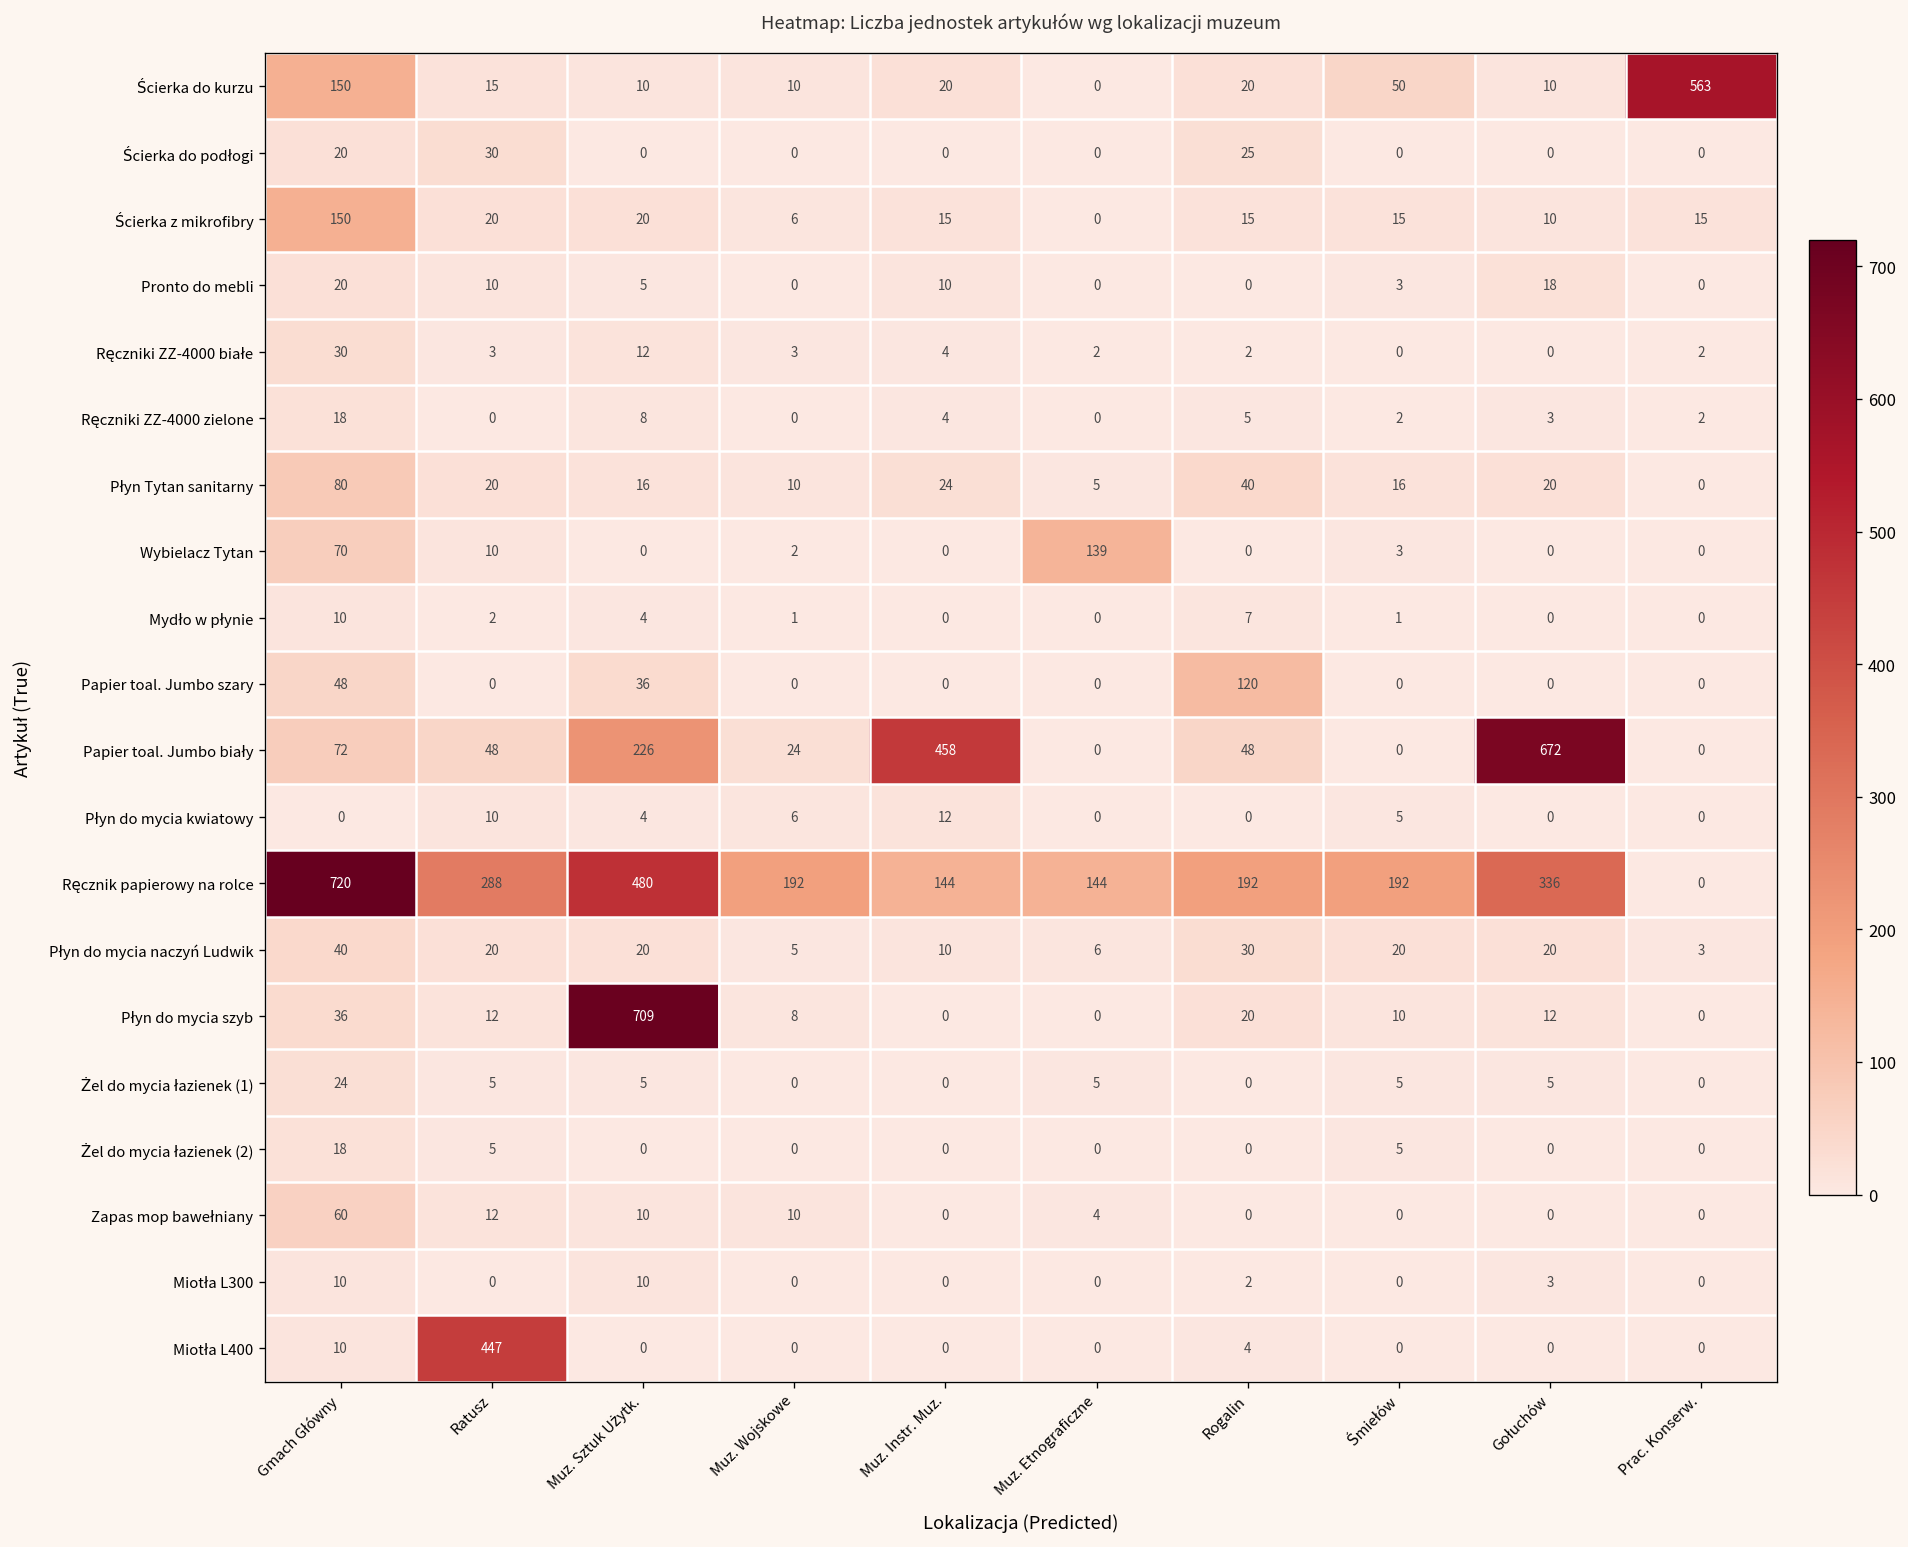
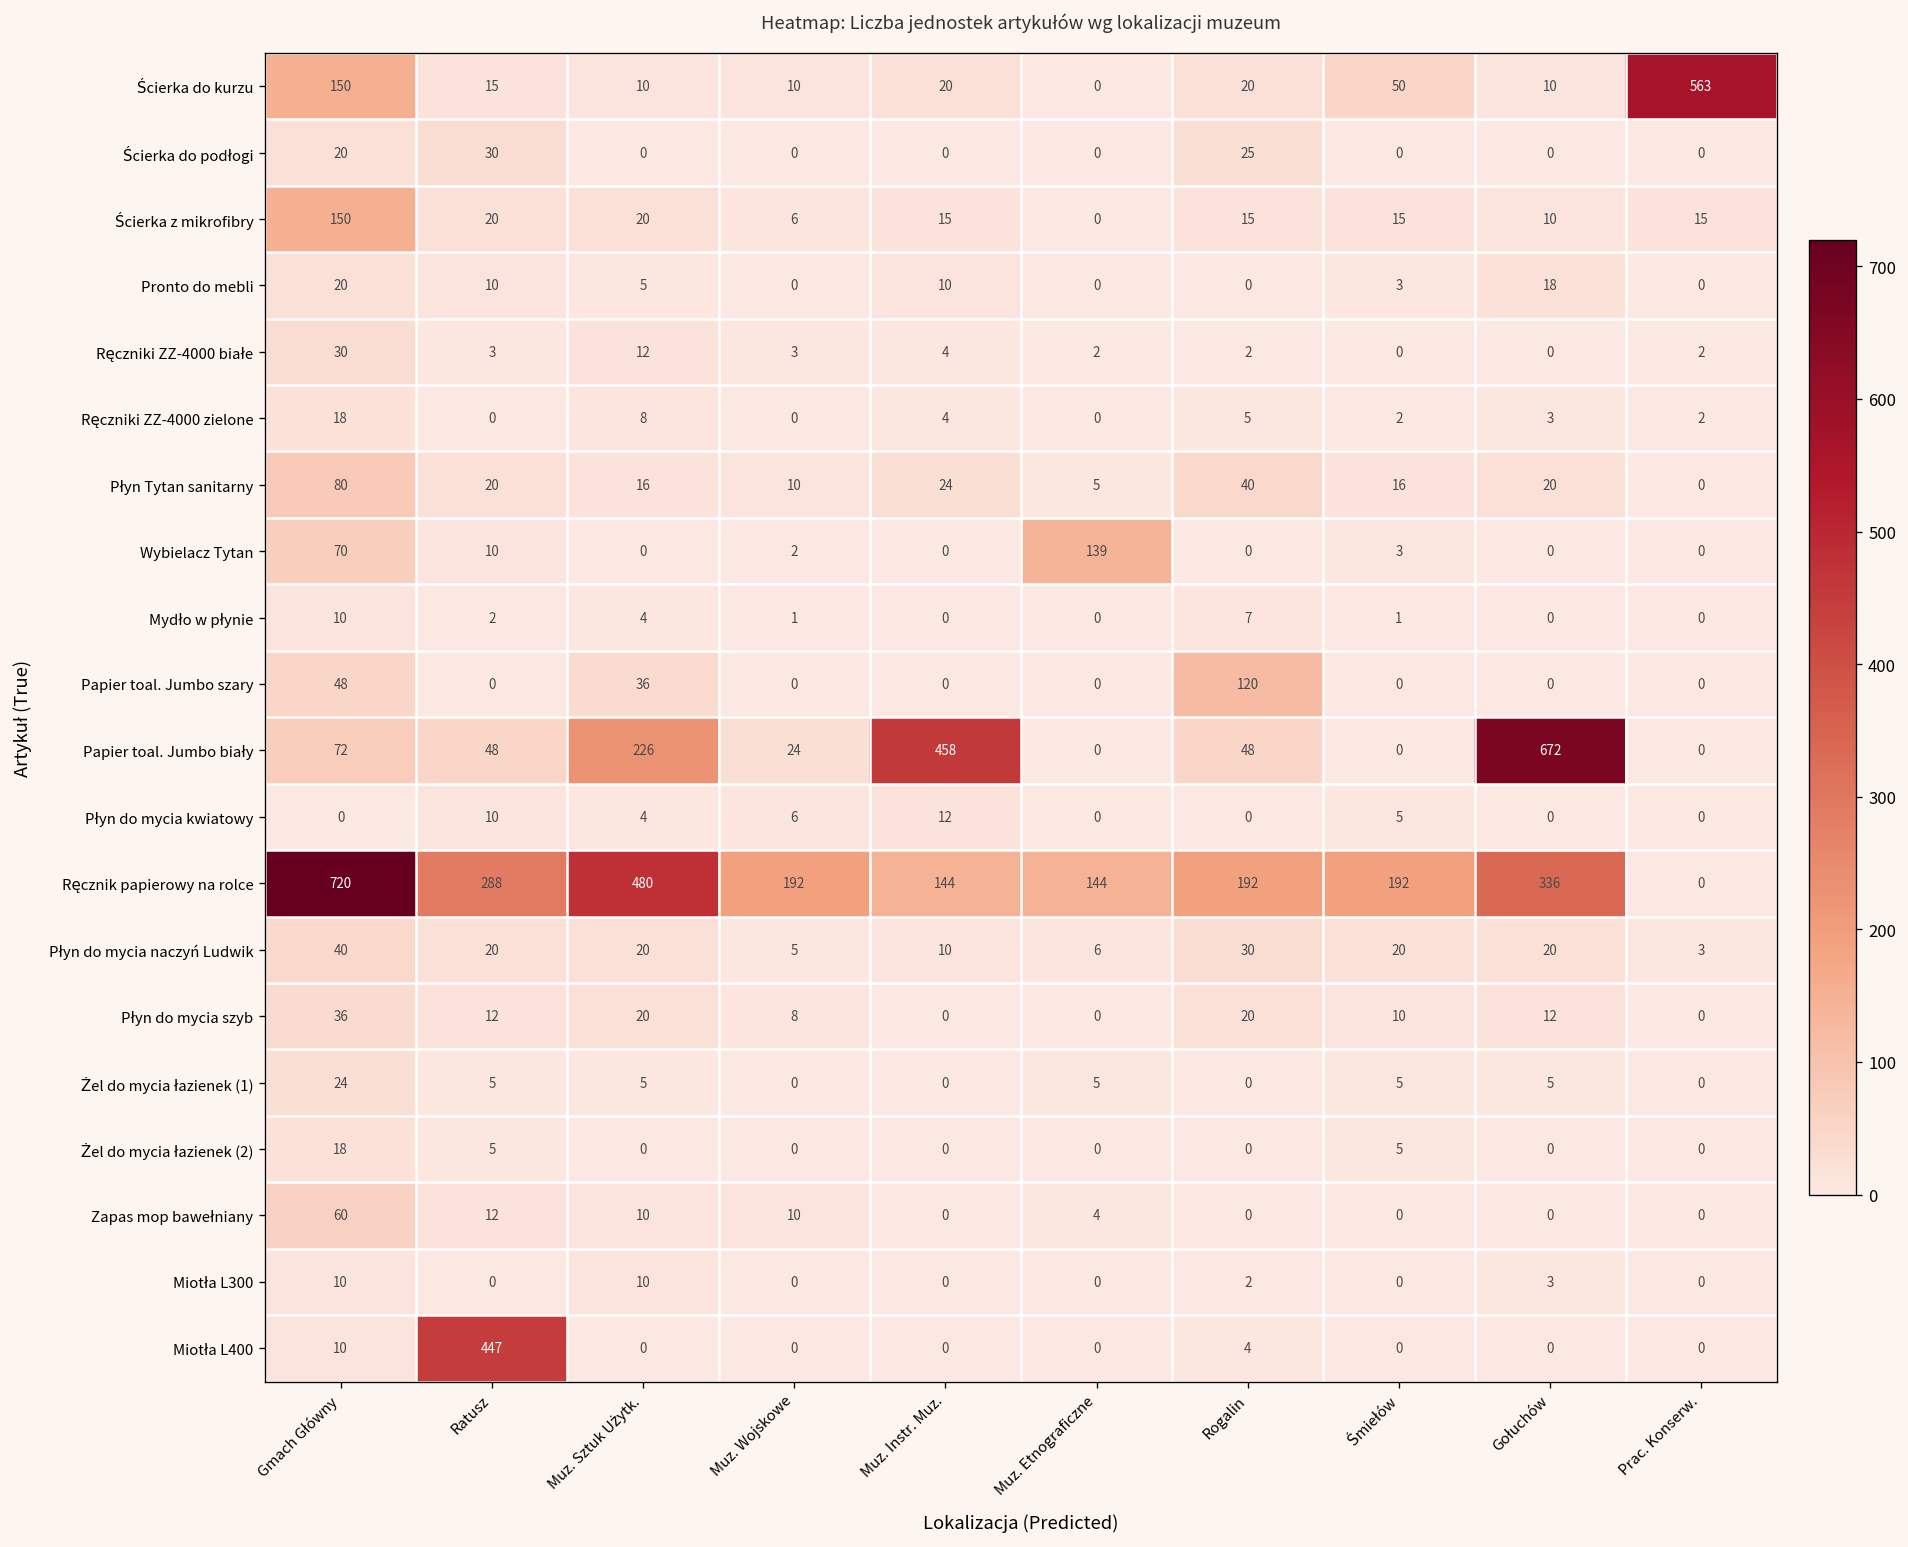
  {
    "Ścierka do kurzu": {
      "Gmach Główny": 150,
      "Ratusz": 15,
      "Muz. Sztuk Użytk.": 10,
      "Muz. Wojskowe": 10,
      "Muz. Instr. Muz.": 20,
      "Muz. Etnograficzne": 0,
      "Rogalin": 20,
      "Śmiełów": 50,
      "Gołuchów": 10,
      "Prac. Konserw.": 563
    },
    "Ścierka do podłogi": {
      "Gmach Główny": 20,
      "Ratusz": 30,
      "Muz. Sztuk Użytk.": 0,
      "Muz. Wojskowe": 0,
      "Muz. Instr. Muz.": 0,
      "Muz. Etnograficzne": 0,
      "Rogalin": 25,
      "Śmiełów": 0,
      "Gołuchów": 0,
      "Prac. Konserw.": 0
    },
    "Ścierka z mikrofibry": {
      "Gmach Główny": 150,
      "Ratusz": 20,
      "Muz. Sztuk Użytk.": 20,
      "Muz. Wojskowe": 6,
      "Muz. Instr. Muz.": 15,
      "Muz. Etnograficzne": 0,
      "Rogalin": 15,
      "Śmiełów": 15,
      "Gołuchów": 10,
      "Prac. Konserw.": 15
    },
    "Pronto do mebli": {
      "Gmach Główny": 20,
      "Ratusz": 10,
      "Muz. Sztuk Użytk.": 5,
      "Muz. Wojskowe": 0,
      "Muz. Instr. Muz.": 10,
      "Muz. Etnograficzne": 0,
      "Rogalin": 0,
      "Śmiełów": 3,
      "Gołuchów": 18,
      "Prac. Konserw.": 0
    },
    "Ręczniki ZZ-4000 białe": {
      "Gmach Główny": 30,
      "Ratusz": 3,
      "Muz. Sztuk Użytk.": 12,
      "Muz. Wojskowe": 3,
      "Muz. Instr. Muz.": 4,
      "Muz. Etnograficzne": 2,
      "Rogalin": 2,
      "Śmiełów": 0,
      "Gołuchów": 0,
      "Prac. Konserw.": 2
    },
    "Ręczniki ZZ-4000 zielone": {
      "Gmach Główny": 18,
      "Ratusz": 0,
      "Muz. Sztuk Użytk.": 8,
      "Muz. Wojskowe": 0,
      "Muz. Instr. Muz.": 4,
      "Muz. Etnograficzne": 0,
      "Rogalin": 5,
      "Śmiełów": 2,
      "Gołuchów": 3,
      "Prac. Konserw.": 2
    },
    "Płyn Tytan sanitarny": {
      "Gmach Główny": 80,
      "Ratusz": 20,
      "Muz. Sztuk Użytk.": 16,
      "Muz. Wojskowe": 10,
      "Muz. Instr. Muz.": 24,
      "Muz. Etnograficzne": 5,
      "Rogalin": 40,
      "Śmiełów": 16,
      "Gołuchów": 20,
      "Prac. Konserw.": 0
    },
    "Wybielacz Tytan": {
      "Gmach Główny": 70,
      "Ratusz": 10,
      "Muz. Sztuk Użytk.": 0,
      "Muz. Wojskowe": 2,
      "Muz. Instr. Muz.": 0,
      "Muz. Etnograficzne": 139,
      "Rogalin": 0,
      "Śmiełów": 3,
      "Gołuchów": 0,
      "Prac. Konserw.": 0
    },
    "Mydło w płynie": {
      "Gmach Główny": 10,
      "Ratusz": 2,
      "Muz. Sztuk Użytk.": 4,
      "Muz. Wojskowe": 1,
      "Muz. Instr. Muz.": 0,
      "Muz. Etnograficzne": 0,
      "Rogalin": 7,
      "Śmiełów": 1,
      "Gołuchów": 0,
      "Prac. Konserw.": 0
    },
    "Papier toal. Jumbo szary": {
      "Gmach Główny": 48,
      "Ratusz": 0,
      "Muz. Sztuk Użytk.": 36,
      "Muz. Wojskowe": 0,
      "Muz. Instr. Muz.": 0,
      "Muz. Etnograficzne": 0,
      "Rogalin": 120,
      "Śmiełów": 0,
      "Gołuchów": 0,
      "Prac. Konserw.": 0
    },
    "Papier toal. Jumbo biały": {
      "Gmach Główny": 72,
      "Ratusz": 48,
      "Muz. Sztuk Użytk.": 226,
      "Muz. Wojskowe": 24,
      "Muz. Instr. Muz.": 458,
      "Muz. Etnograficzne": 0,
      "Rogalin": 48,
      "Śmiełów": 0,
      "Gołuchów": 672,
      "Prac. Konserw.": 0
    },
    "Płyn do mycia kwiatowy": {
      "Gmach Główny": 0,
      "Ratusz": 10,
      "Muz. Sztuk Użytk.": 4,
      "Muz. Wojskowe": 6,
      "Muz. Instr. Muz.": 12,
      "Muz. Etnograficzne": 0,
      "Rogalin": 0,
      "Śmiełów": 5,
      "Gołuchów": 0,
      "Prac. Konserw.": 0
    },
    "Ręcznik papierowy na rolce": {
      "Gmach Główny": 720,
      "Ratusz": 288,
      "Muz. Sztuk Użytk.": 480,
      "Muz. Wojskowe": 192,
      "Muz. Instr. Muz.": 144,
      "Muz. Etnograficzne": 144,
      "Rogalin": 192,
      "Śmiełów": 192,
      "Gołuchów": 336,
      "Prac. Konserw.": 0
    },
    "Płyn do mycia naczyń Ludwik": {
      "Gmach Główny": 40,
      "Ratusz": 20,
      "Muz. Sztuk Użytk.": 20,
      "Muz. Wojskowe": 5,
      "Muz. Instr. Muz.": 10,
      "Muz. Etnograficzne": 6,
      "Rogalin": 30,
      "Śmiełów": 20,
      "Gołuchów": 20,
      "Prac. Konserw.": 3
    },
    "Płyn do mycia szyb": {
      "Gmach Główny": 36,
      "Ratusz": 12,
-     "Muz. Sztuk Użytk.": 709,
+     "Muz. Sztuk Użytk.": 20,
      "Muz. Wojskowe": 8,
      "Muz. Instr. Muz.": 0,
      "Muz. Etnograficzne": 0,
      "Rogalin": 20,
      "Śmiełów": 10,
      "Gołuchów": 12,
      "Prac. Konserw.": 0
    },
    "Żel do mycia łazienek (1)": {
      "Gmach Główny": 24,
      "Ratusz": 5,
      "Muz. Sztuk Użytk.": 5,
      "Muz. Wojskowe": 0,
      "Muz. Instr. Muz.": 0,
      "Muz. Etnograficzne": 5,
      "Rogalin": 0,
      "Śmiełów": 5,
      "Gołuchów": 5,
      "Prac. Konserw.": 0
    },
    "Żel do mycia łazienek (2)": {
      "Gmach Główny": 18,
      "Ratusz": 5,
      "Muz. Sztuk Użytk.": 0,
      "Muz. Wojskowe": 0,
      "Muz. Instr. Muz.": 0,
      "Muz. Etnograficzne": 0,
      "Rogalin": 0,
      "Śmiełów": 5,
      "Gołuchów": 0,
      "Prac. Konserw.": 0
    },
    "Zapas mop bawełniany": {
      "Gmach Główny": 60,
      "Ratusz": 12,
      "Muz. Sztuk Użytk.": 10,
      "Muz. Wojskowe": 10,
      "Muz. Instr. Muz.": 0,
      "Muz. Etnograficzne": 4,
      "Rogalin": 0,
      "Śmiełów": 0,
      "Gołuchów": 0,
      "Prac. Konserw.": 0
    },
    "Miotła L300": {
      "Gmach Główny": 10,
      "Ratusz": 0,
      "Muz. Sztuk Użytk.": 10,
      "Muz. Wojskowe": 0,
      "Muz. Instr. Muz.": 0,
      "Muz. Etnograficzne": 0,
      "Rogalin": 2,
      "Śmiełów": 0,
      "Gołuchów": 3,
      "Prac. Konserw.": 0
    },
    "Miotła L400": {
      "Gmach Główny": 10,
      "Ratusz": 447,
      "Muz. Sztuk Użytk.": 0,
      "Muz. Wojskowe": 0,
      "Muz. Instr. Muz.": 0,
      "Muz. Etnograficzne": 0,
      "Rogalin": 4,
      "Śmiełów": 0,
      "Gołuchów": 0,
      "Prac. Konserw.": 0
    }
  }
